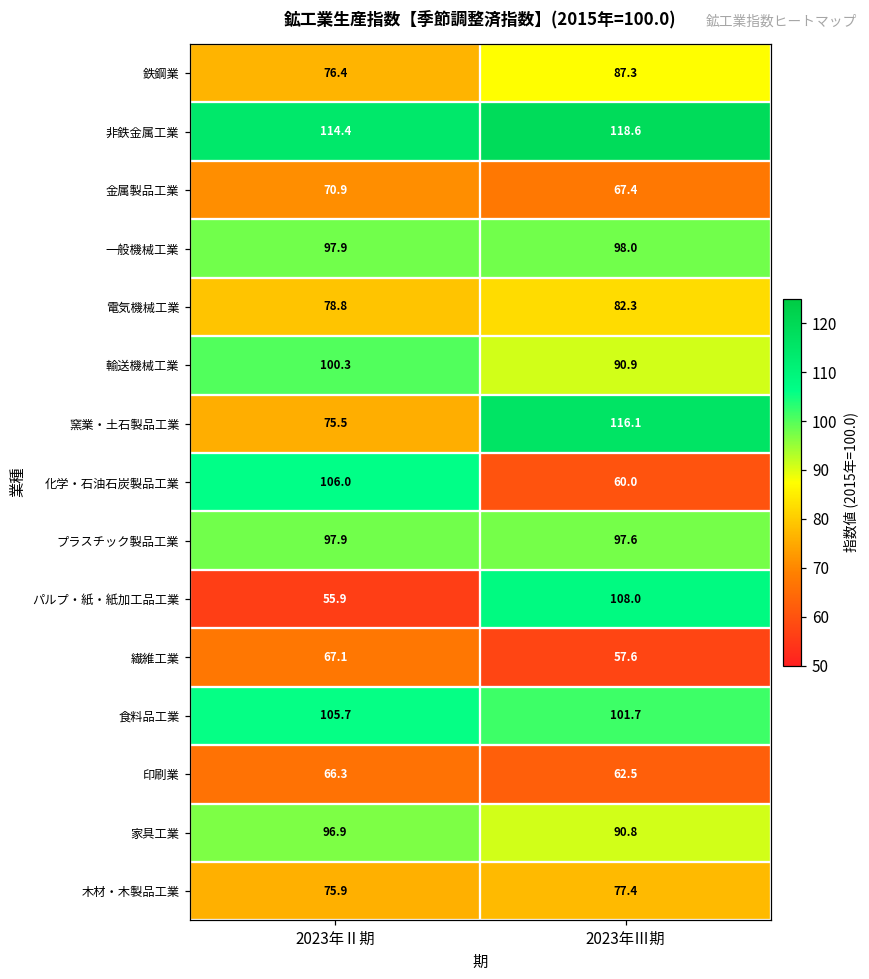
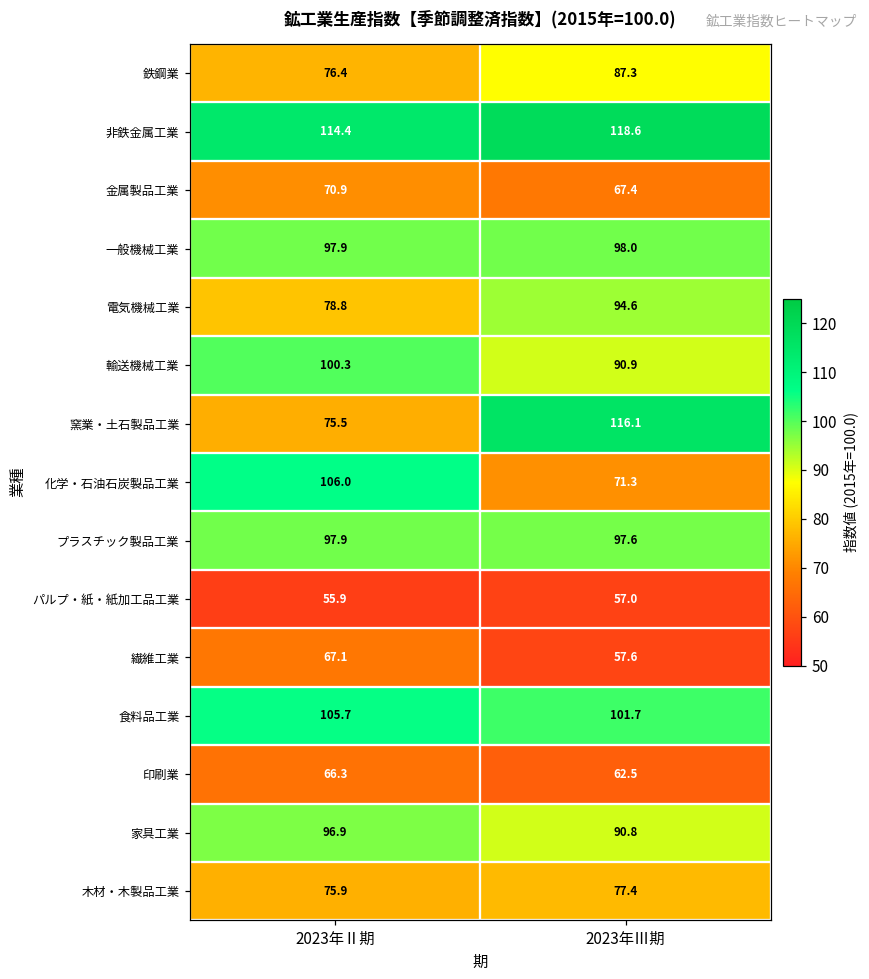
  {
    "鉄鋼業": {
      "2023年Ⅱ期": 76.4,
      "2023年Ⅲ期": 87.3
    },
    "非鉄金属工業": {
      "2023年Ⅱ期": 114.4,
      "2023年Ⅲ期": 118.6
    },
    "金属製品工業": {
      "2023年Ⅱ期": 70.9,
      "2023年Ⅲ期": 67.4
    },
    "一般機械工業": {
      "2023年Ⅱ期": 97.9,
      "2023年Ⅲ期": 98.0
    },
    "電気機械工業": {
      "2023年Ⅱ期": 78.8,
-     "2023年Ⅲ期": 82.3
+     "2023年Ⅲ期": 94.6
    },
    "輸送機械工業": {
      "2023年Ⅱ期": 100.3,
      "2023年Ⅲ期": 90.9
    },
    "窯業・土石製品工業": {
      "2023年Ⅱ期": 75.5,
      "2023年Ⅲ期": 116.1
    },
    "化学・石油石炭製品工業": {
      "2023年Ⅱ期": 106.0,
-     "2023年Ⅲ期": 60.0
+     "2023年Ⅲ期": 71.3
    },
    "プラスチック製品工業": {
      "2023年Ⅱ期": 97.9,
      "2023年Ⅲ期": 97.6
    },
    "パルプ・紙・紙加工品工業": {
      "2023年Ⅱ期": 55.9,
-     "2023年Ⅲ期": 108.0
+     "2023年Ⅲ期": 57.0
    },
    "繊維工業": {
      "2023年Ⅱ期": 67.1,
      "2023年Ⅲ期": 57.6
    },
    "食料品工業": {
      "2023年Ⅱ期": 105.7,
      "2023年Ⅲ期": 101.7
    },
    "印刷業": {
      "2023年Ⅱ期": 66.3,
      "2023年Ⅲ期": 62.5
    },
    "家具工業": {
      "2023年Ⅱ期": 96.9,
      "2023年Ⅲ期": 90.8
    },
    "木材・木製品工業": {
      "2023年Ⅱ期": 75.9,
      "2023年Ⅲ期": 77.4
    }
  }
